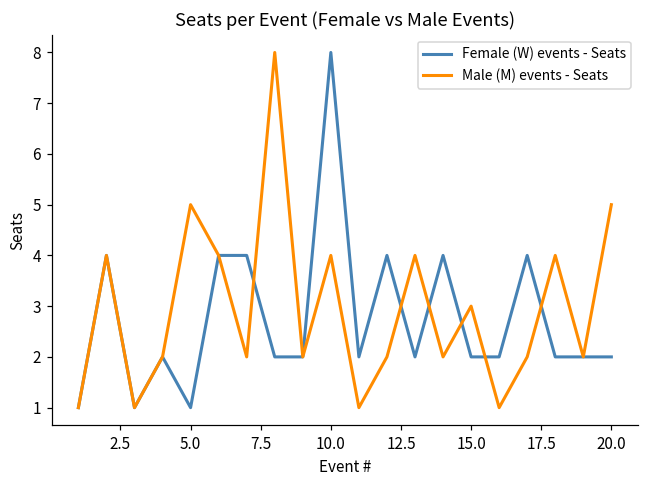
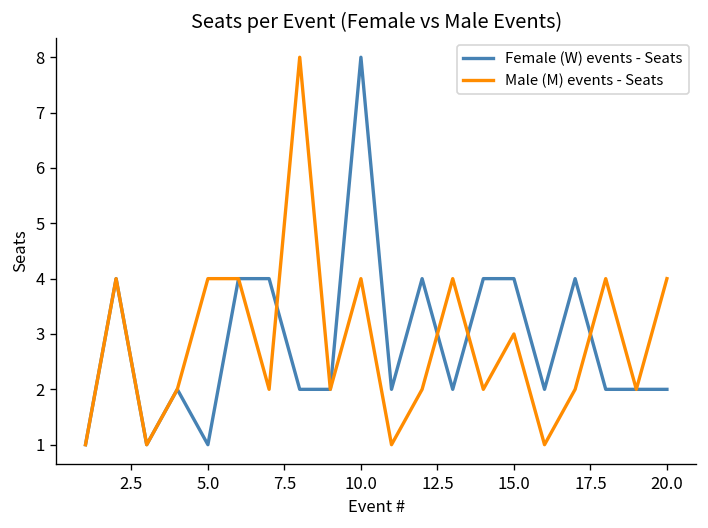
  {
    "Female (W) events - Seats": {
      "5.0": 1,
      "10.0": 8,
-     "15.0": 2,
+     "15.0": 4,
      "20.0": 2
    },
    "Male (M) events - Seats": {
-     "5.0": 5,
+     "5.0": 4,
      "10.0": 4,
      "15.0": 3,
-     "20.0": 5
+     "20.0": 4
    }
  }
